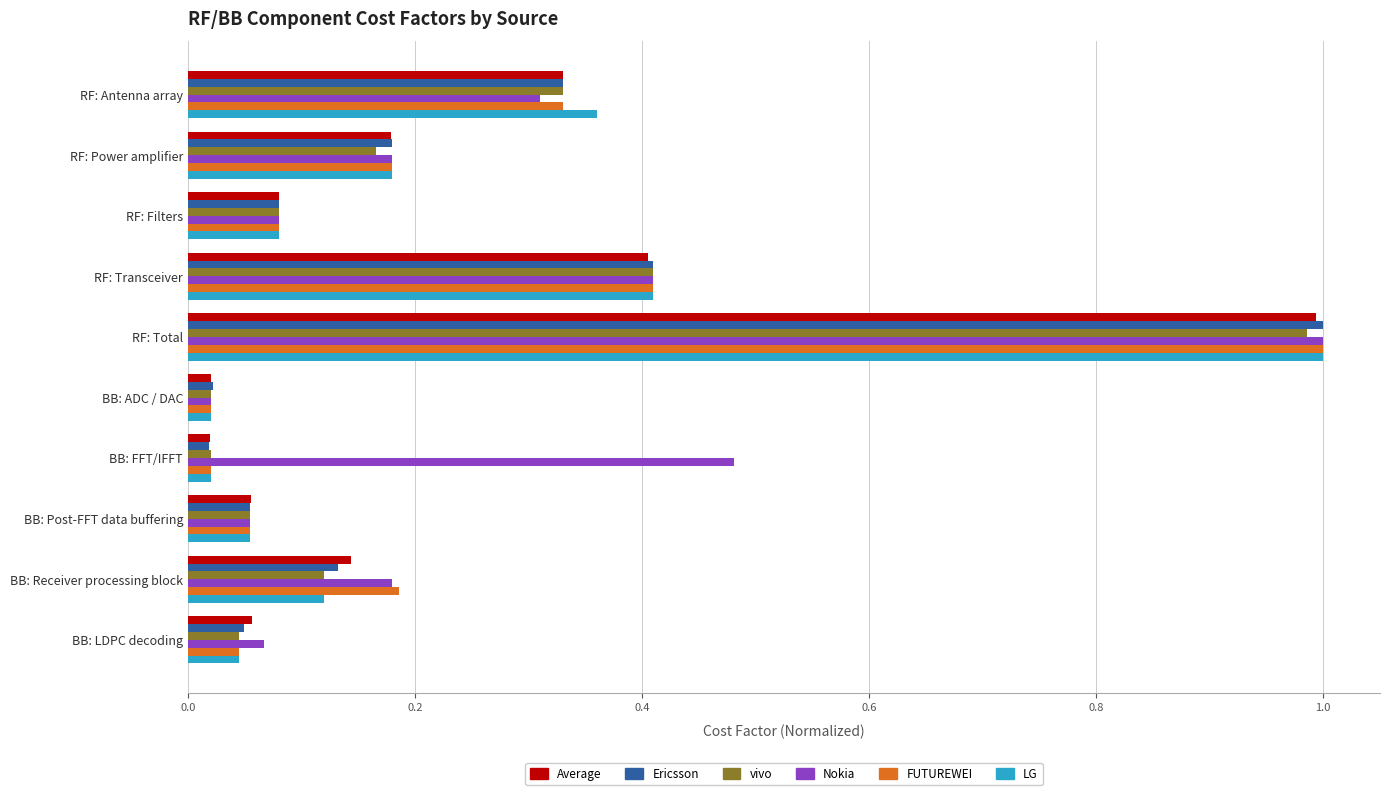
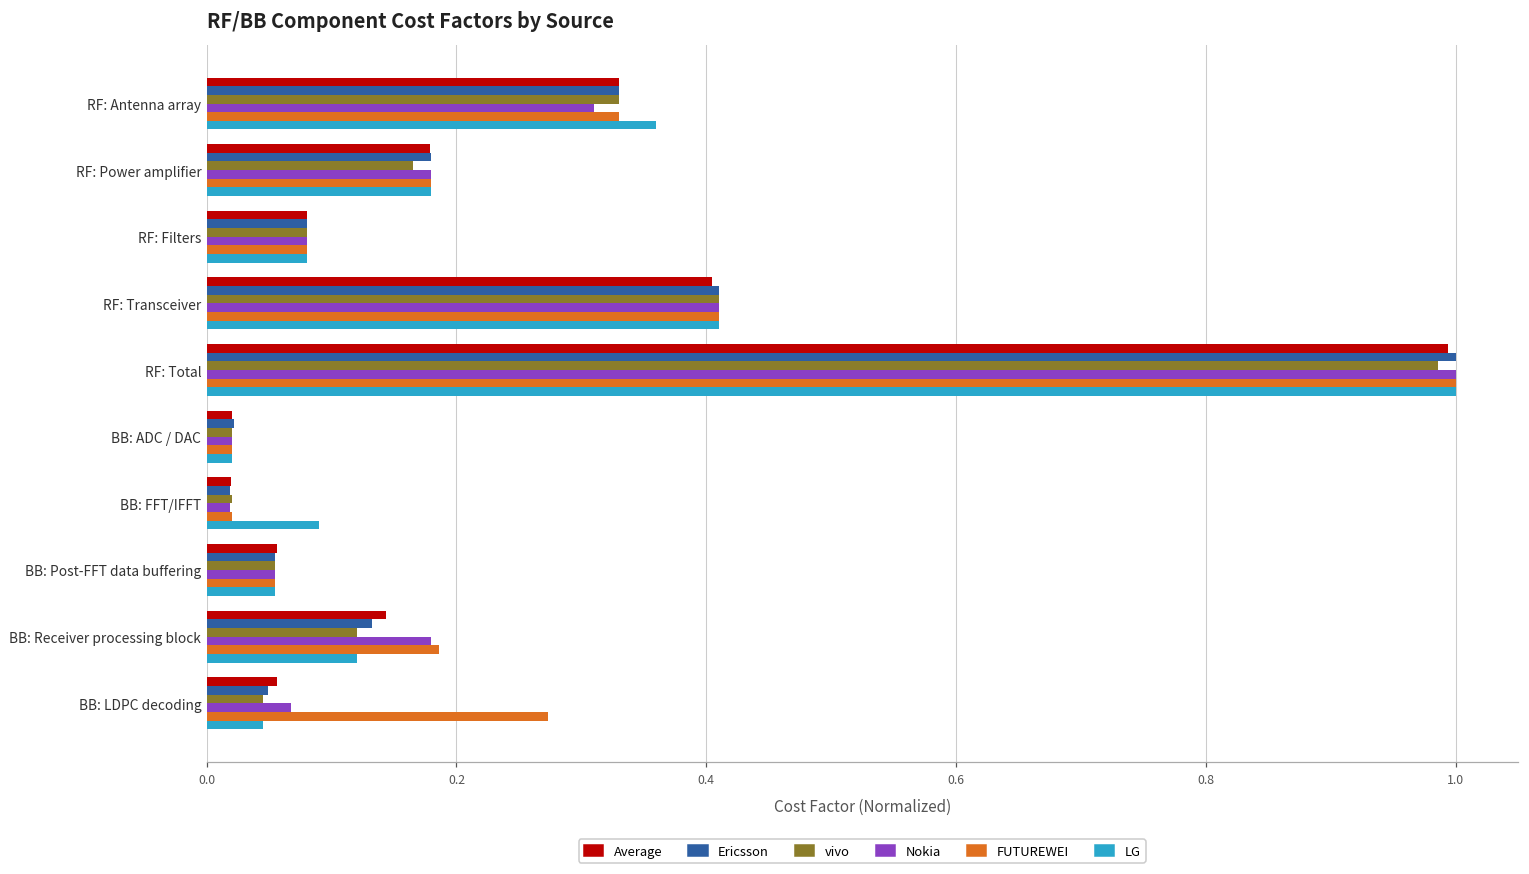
  {
    "Average": {
      "RF: Antenna array": 0.330,
      "RF: Power amplifier": 0.179,
      "RF: Filters": 0.080,
      "RF: Transceiver": 0.405,
      "RF: Total": 0.994,
      "BB: ADC / DAC": 0.020,
      "BB: FFT/IFFT": 0.020,
      "BB: Post-FFT data buffering": 0.056,
      "BB: Receiver processing block": 0.143,
      "BB: LDPC decoding": 0.056
    },
    "Ericsson": {
      "RF: Antenna array": 0.330,
      "RF: Power amplifier": 0.180,
      "RF: Filters": 0.080,
      "RF: Transceiver": 0.410,
      "RF: Total": 1.000,
      "BB: ADC / DAC": 0.022,
      "BB: FFT/IFFT": 0.018,
      "BB: Post-FFT data buffering": 0.055,
      "BB: Receiver processing block": 0.132,
      "BB: LDPC decoding": 0.050
    },
    "vivo": {
      "RF: Antenna array": 0.330,
      "RF: Power amplifier": 0.166,
      "RF: Filters": 0.080,
      "RF: Transceiver": 0.410,
      "RF: Total": 0.986,
      "BB: ADC / DAC": 0.020,
      "BB: FFT/IFFT": 0.020,
      "BB: Post-FFT data buffering": 0.055,
      "BB: Receiver processing block": 0.120,
      "BB: LDPC decoding": 0.045
    },
    "Nokia": {
      "RF: Antenna array": 0.310,
      "RF: Power amplifier": 0.180,
      "RF: Filters": 0.080,
      "RF: Transceiver": 0.410,
      "RF: Total": 1.000,
      "BB: ADC / DAC": 0.020,
-     "BB: FFT/IFFT": 0.481,
+     "BB: FFT/IFFT": 0.018,
      "BB: Post-FFT data buffering": 0.055,
      "BB: Receiver processing block": 0.180,
      "BB: LDPC decoding": 0.068
    },
    "FUTUREWEI": {
      "RF: Antenna array": 0.330,
      "RF: Power amplifier": 0.180,
      "RF: Filters": 0.080,
      "RF: Transceiver": 0.410,
      "RF: Total": 1.000,
      "BB: ADC / DAC": 0.020,
      "BB: FFT/IFFT": 0.020,
      "BB: Post-FFT data buffering": 0.055,
      "BB: Receiver processing block": 0.186,
-     "BB: LDPC decoding": 0.045
+     "BB: LDPC decoding": 0.273
    },
    "LG": {
      "RF: Antenna array": 0.36,
      "RF: Power amplifier": 0.18,
      "RF: Filters": 0.08,
      "RF: Transceiver": 0.41,
      "RF: Total": 1.00,
      "BB: ADC / DAC": 0.02,
-     "BB: FFT/IFFT": 0.02,
+     "BB: FFT/IFFT": 0.09,
      "BB: Post-FFT data buffering": 0.055,
      "BB: Receiver processing block": 0.12,
      "BB: LDPC decoding": 0.045
    }
  }
